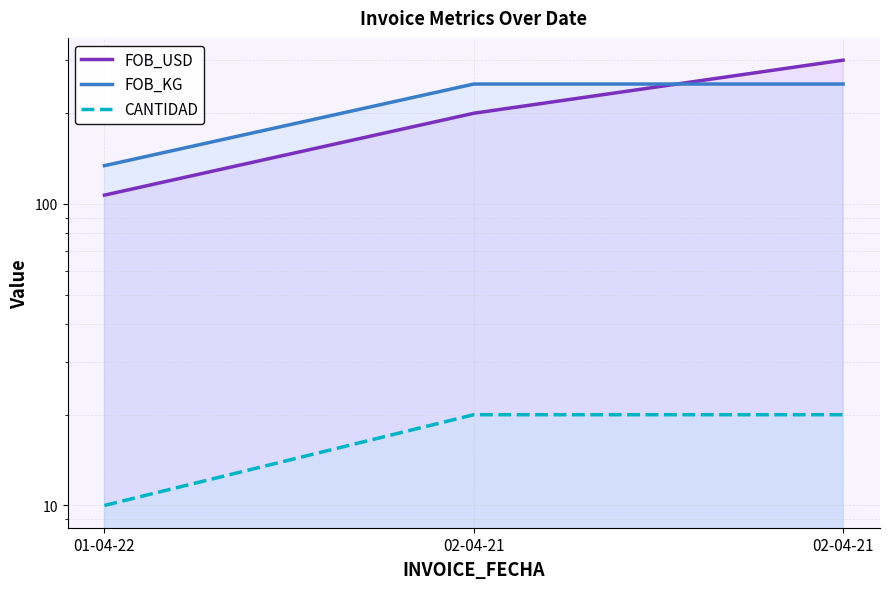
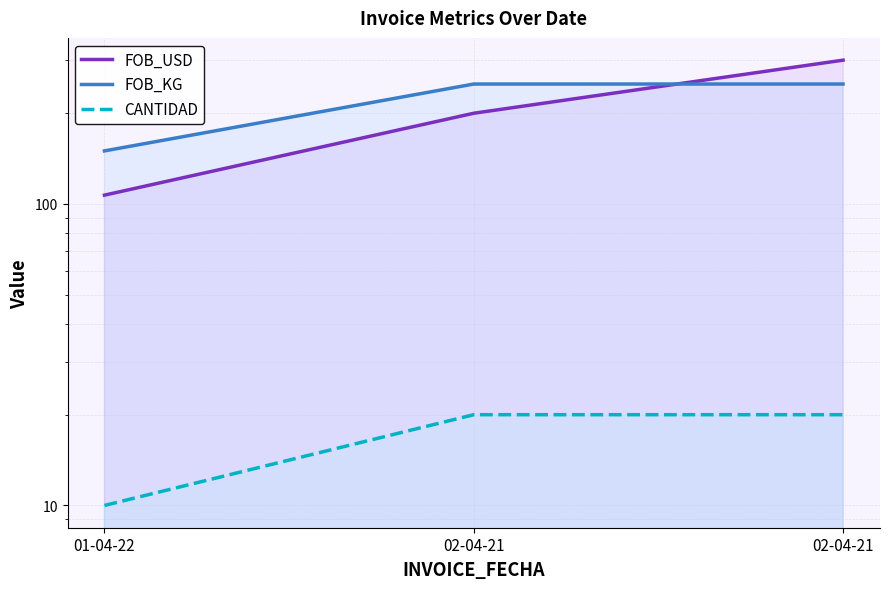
  {
    "FOB_USD": {
      "01-04-22": 107
    },
    "FOB_KG": {
-     "01-04-22": 130
+     "01-04-22": 150
    },
    "CANTIDAD": {
      "01-04-22": 10
    }
  }
